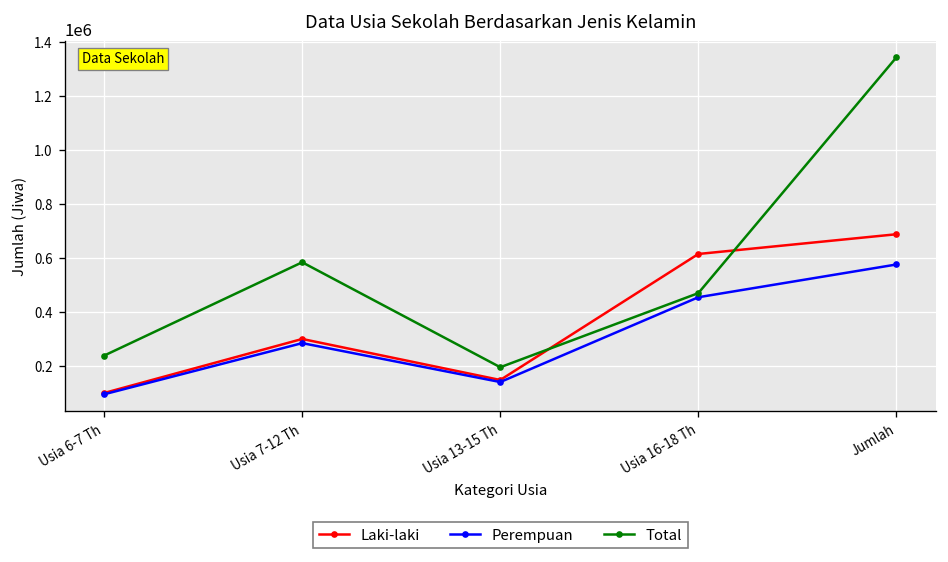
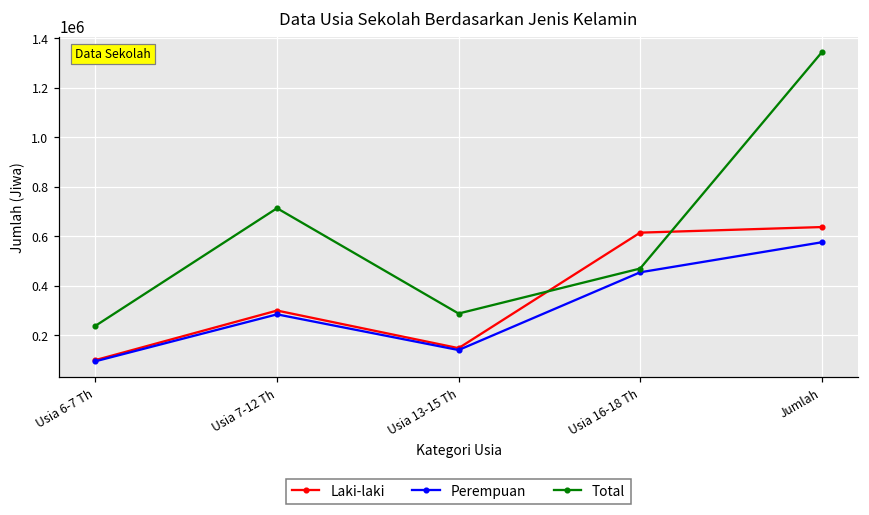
  {
    "Laki-laki": {
      "Usia 7-12 Th": 300000,
      "Usia 16-18 Th": 610000,
-     "Jumlah": 690000
+     "Jumlah": 640000
    },
    "Perempuan": {
      "Usia 7-12 Th": 280000,
      "Usia 16-18 Th": 450000,
      "Jumlah": 580000
    },
    "Total": {
      "Usia 6-7 Th": 240000,
-     "Usia 7-12 Th": 580000,
-     "Usia 13-15 Th": 190000,
+     "Usia 7-12 Th": 710000,
+     "Usia 13-15 Th": 290000,
      "Usia 16-18 Th": 470000,
      "Jumlah": 1340000
    }
  }
